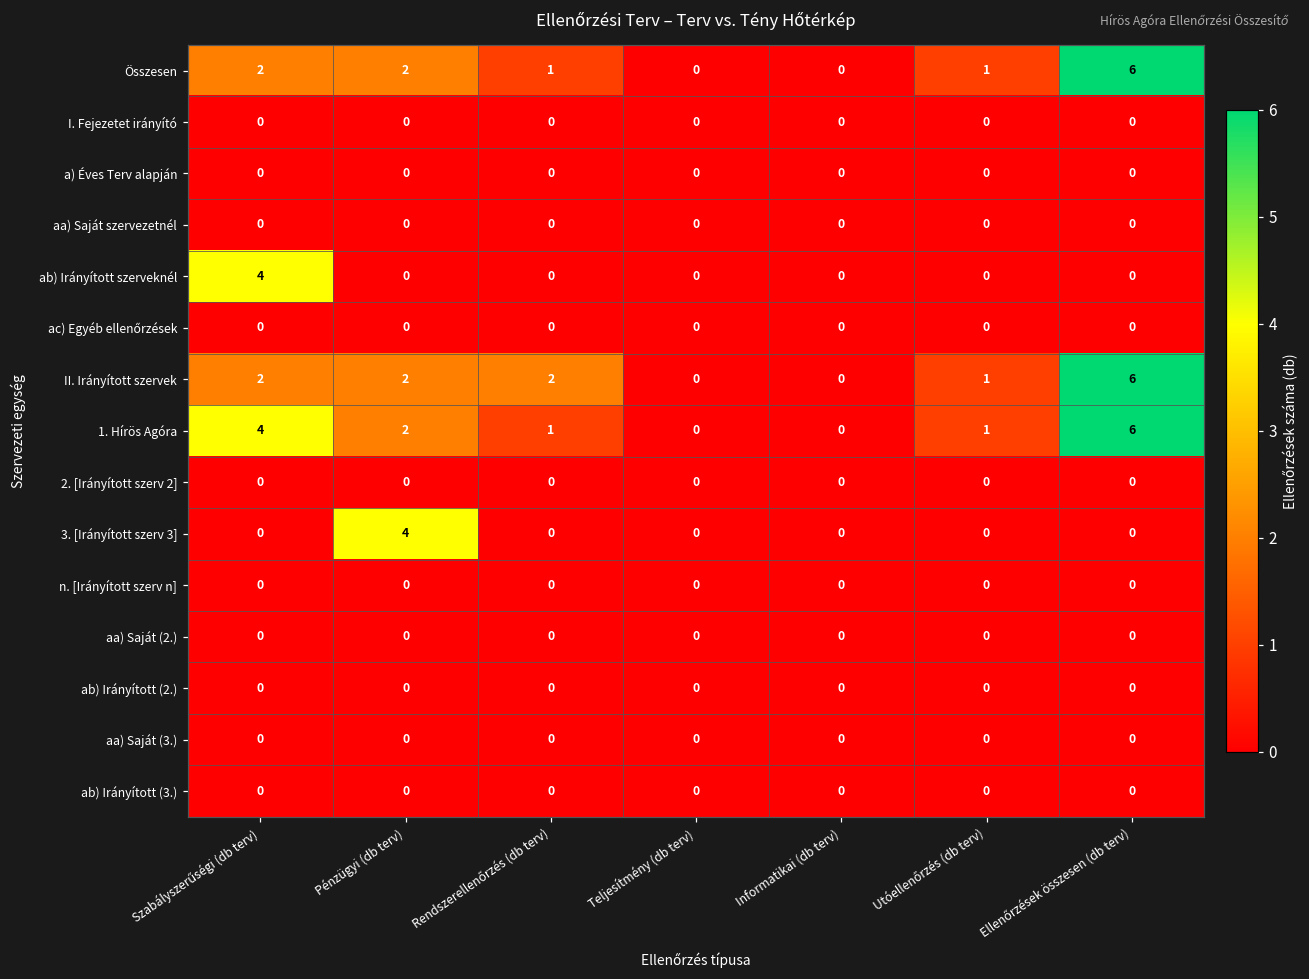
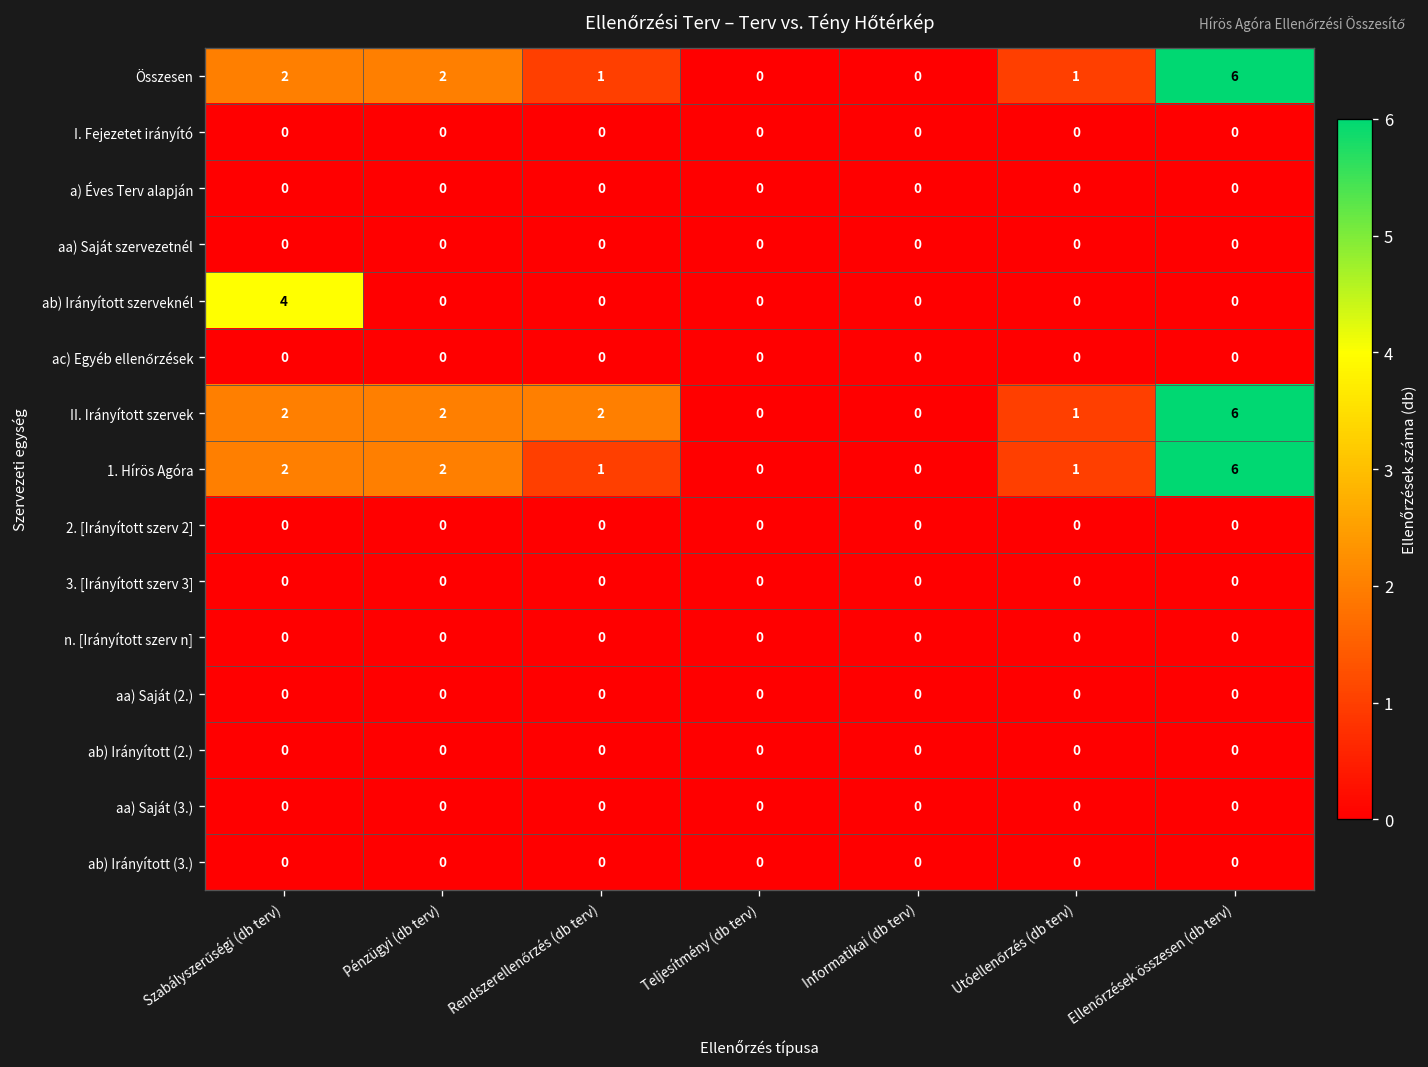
  {
    "Összesen": {
      "Szabályszerűségi (db terv)": 2,
      "Pénzügyi (db terv)": 2,
      "Rendszerellenőrzés (db terv)": 1,
      "Teljesítmény (db terv)": 0,
      "Informatikai (db terv)": 0,
      "Utóellenőrzés (db terv)": 1,
      "Ellenőrzések összesen (db terv)": 6
    },
    "I. Fejezetet irányító": {
      "Szabályszerűségi (db terv)": 0,
      "Pénzügyi (db terv)": 0,
      "Rendszerellenőrzés (db terv)": 0,
      "Teljesítmény (db terv)": 0,
      "Informatikai (db terv)": 0,
      "Utóellenőrzés (db terv)": 0,
      "Ellenőrzések összesen (db terv)": 0
    },
    "a) Éves Terv alapján": {
      "Szabályszerűségi (db terv)": 0,
      "Pénzügyi (db terv)": 0,
      "Rendszerellenőrzés (db terv)": 0,
      "Teljesítmény (db terv)": 0,
      "Informatikai (db terv)": 0,
      "Utóellenőrzés (db terv)": 0,
      "Ellenőrzések összesen (db terv)": 0
    },
    "aa) Saját szervezetnél": {
      "Szabályszerűségi (db terv)": 0,
      "Pénzügyi (db terv)": 0,
      "Rendszerellenőrzés (db terv)": 0,
      "Teljesítmény (db terv)": 0,
      "Informatikai (db terv)": 0,
      "Utóellenőrzés (db terv)": 0,
      "Ellenőrzések összesen (db terv)": 0
    },
    "ab) Irányított szerveknél": {
      "Szabályszerűségi (db terv)": 4,
      "Pénzügyi (db terv)": 0,
      "Rendszerellenőrzés (db terv)": 0,
      "Teljesítmény (db terv)": 0,
      "Informatikai (db terv)": 0,
      "Utóellenőrzés (db terv)": 0,
      "Ellenőrzések összesen (db terv)": 0
    },
    "ac) Egyéb ellenőrzések": {
      "Szabályszerűségi (db terv)": 0,
      "Pénzügyi (db terv)": 0,
      "Rendszerellenőrzés (db terv)": 0,
      "Teljesítmény (db terv)": 0,
      "Informatikai (db terv)": 0,
      "Utóellenőrzés (db terv)": 0,
      "Ellenőrzések összesen (db terv)": 0
    },
    "II. Irányított szervek": {
      "Szabályszerűségi (db terv)": 2,
      "Pénzügyi (db terv)": 2,
      "Rendszerellenőrzés (db terv)": 2,
      "Teljesítmény (db terv)": 0,
      "Informatikai (db terv)": 0,
      "Utóellenőrzés (db terv)": 1,
      "Ellenőrzések összesen (db terv)": 6
    },
    "1. Hírös Agóra": {
-     "Szabályszerűségi (db terv)": 4,
+     "Szabályszerűségi (db terv)": 2,
      "Pénzügyi (db terv)": 2,
      "Rendszerellenőrzés (db terv)": 1,
      "Teljesítmény (db terv)": 0,
      "Informatikai (db terv)": 0,
      "Utóellenőrzés (db terv)": 1,
      "Ellenőrzések összesen (db terv)": 6
    },
    "2. [Irányított szerv 2]": {
      "Szabályszerűségi (db terv)": 0,
      "Pénzügyi (db terv)": 0,
      "Rendszerellenőrzés (db terv)": 0,
      "Teljesítmény (db terv)": 0,
      "Informatikai (db terv)": 0,
      "Utóellenőrzés (db terv)": 0,
      "Ellenőrzések összesen (db terv)": 0
    },
    "3. [Irányított szerv 3]": {
      "Szabályszerűségi (db terv)": 0,
-     "Pénzügyi (db terv)": 4,
+     "Pénzügyi (db terv)": 0,
      "Rendszerellenőrzés (db terv)": 0,
      "Teljesítmény (db terv)": 0,
      "Informatikai (db terv)": 0,
      "Utóellenőrzés (db terv)": 0,
      "Ellenőrzések összesen (db terv)": 0
    },
    "n. [Irányított szerv n]": {
      "Szabályszerűségi (db terv)": 0,
      "Pénzügyi (db terv)": 0,
      "Rendszerellenőrzés (db terv)": 0,
      "Teljesítmény (db terv)": 0,
      "Informatikai (db terv)": 0,
      "Utóellenőrzés (db terv)": 0,
      "Ellenőrzések összesen (db terv)": 0
    },
    "aa) Saját (2.)": {
      "Szabályszerűségi (db terv)": 0,
      "Pénzügyi (db terv)": 0,
      "Rendszerellenőrzés (db terv)": 0,
      "Teljesítmény (db terv)": 0,
      "Informatikai (db terv)": 0,
      "Utóellenőrzés (db terv)": 0,
      "Ellenőrzések összesen (db terv)": 0
    },
    "ab) Irányított (2.)": {
      "Szabályszerűségi (db terv)": 0,
      "Pénzügyi (db terv)": 0,
      "Rendszerellenőrzés (db terv)": 0,
      "Teljesítmény (db terv)": 0,
      "Informatikai (db terv)": 0,
      "Utóellenőrzés (db terv)": 0,
      "Ellenőrzések összesen (db terv)": 0
    },
    "aa) Saját (3.)": {
      "Szabályszerűségi (db terv)": 0,
      "Pénzügyi (db terv)": 0,
      "Rendszerellenőrzés (db terv)": 0,
      "Teljesítmény (db terv)": 0,
      "Informatikai (db terv)": 0,
      "Utóellenőrzés (db terv)": 0,
      "Ellenőrzések összesen (db terv)": 0
    },
    "ab) Irányított (3.)": {
      "Szabályszerűségi (db terv)": 0,
      "Pénzügyi (db terv)": 0,
      "Rendszerellenőrzés (db terv)": 0,
      "Teljesítmény (db terv)": 0,
      "Informatikai (db terv)": 0,
      "Utóellenőrzés (db terv)": 0,
      "Ellenőrzések összesen (db terv)": 0
    }
  }
